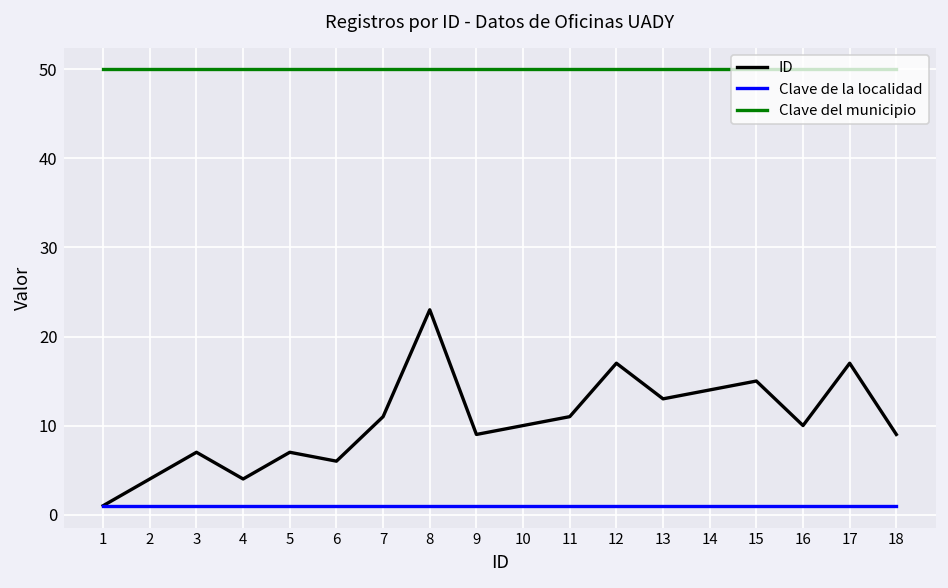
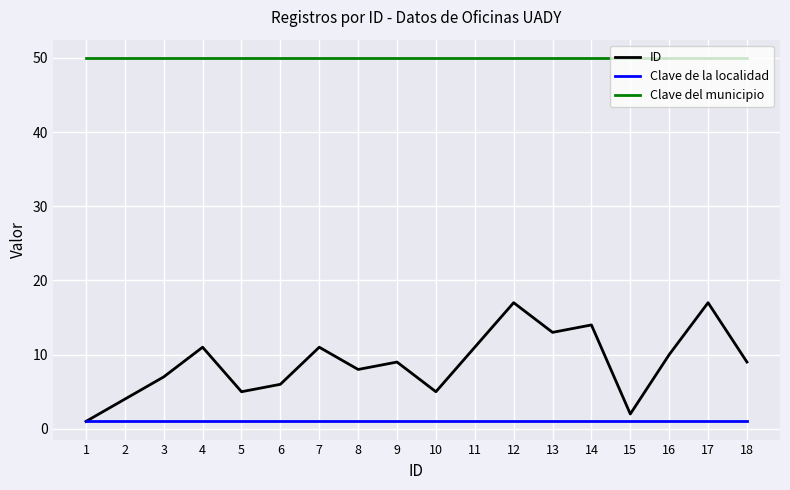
  {
    "ID": {
      "2": 4,
      "3": 7,
-     "4": 4,
-     "5": 7,
+     "4": 11,
+     "5": 5,
      "6": 6,
      "7": 11,
-     "8": 23,
+     "8": 8,
      "9": 9,
-     "10": 10,
+     "10": 5,
      "11": 11,
      "12": 17,
      "13": 13,
      "14": 14,
-     "15": 15,
+     "15": 2,
      "16": 10,
      "17": 17,
      "18": 9
    },
    "Clave de la localidad": {
      "2": 1,
      "3": 1,
      "4": 1,
      "5": 1,
      "6": 1,
      "7": 1,
      "8": 1,
      "9": 1,
      "10": 1,
      "11": 1,
      "12": 1,
      "13": 1,
      "14": 1,
      "15": 1,
      "16": 1,
      "17": 1,
      "18": 1
    },
    "Clave del municipio": {
      "1": 50,
      "2": 50,
      "3": 50,
      "4": 50,
      "5": 50,
      "6": 50,
      "7": 50,
      "8": 50,
      "9": 50,
      "10": 50,
      "11": 50,
      "12": 50,
      "13": 50,
      "14": 50
    }
  }
